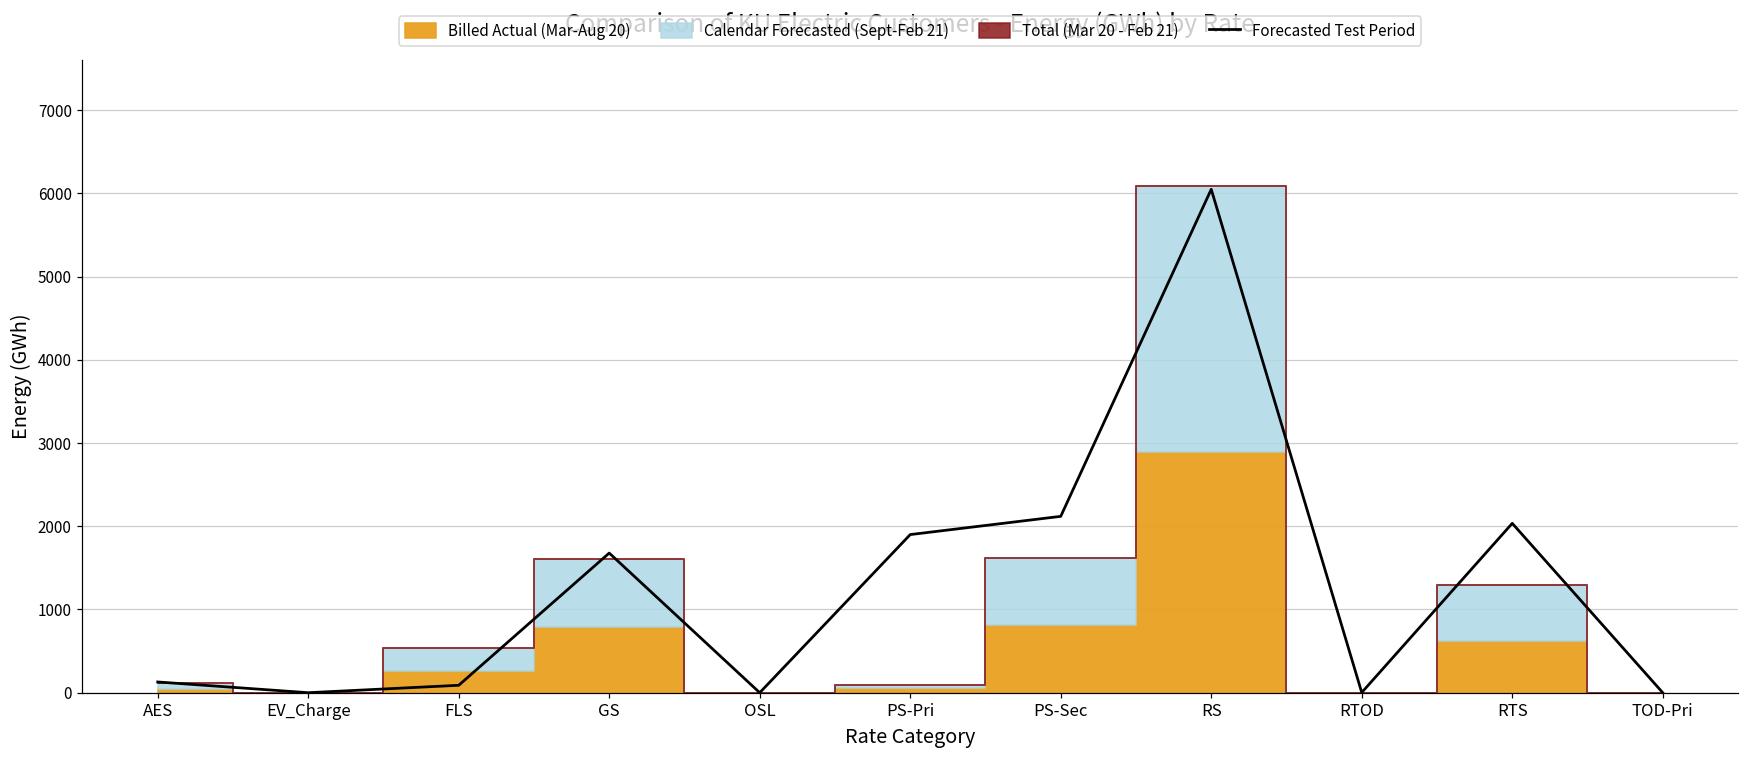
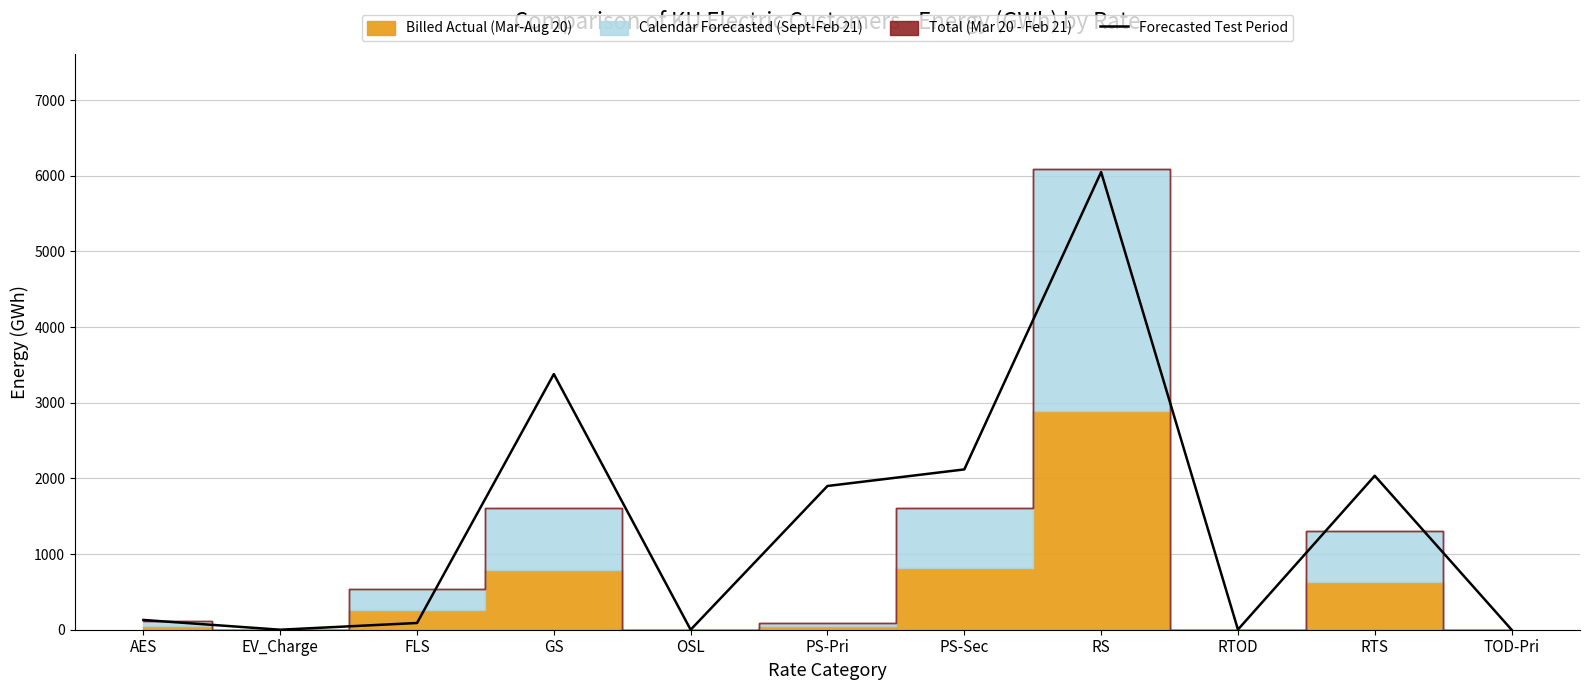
  {
    "Forecasted Test Period": {
      "EV_Charge": 0,
      "FLS": 100,
-     "GS": 1700,
+     "GS": 3400,
      "OSL": 0,
      "PS-Pri": 1900,
      "PS-Sec": 2100,
      "RS": 6000,
      "RTOD": 0,
      "RTS": 2000
    }
  }
